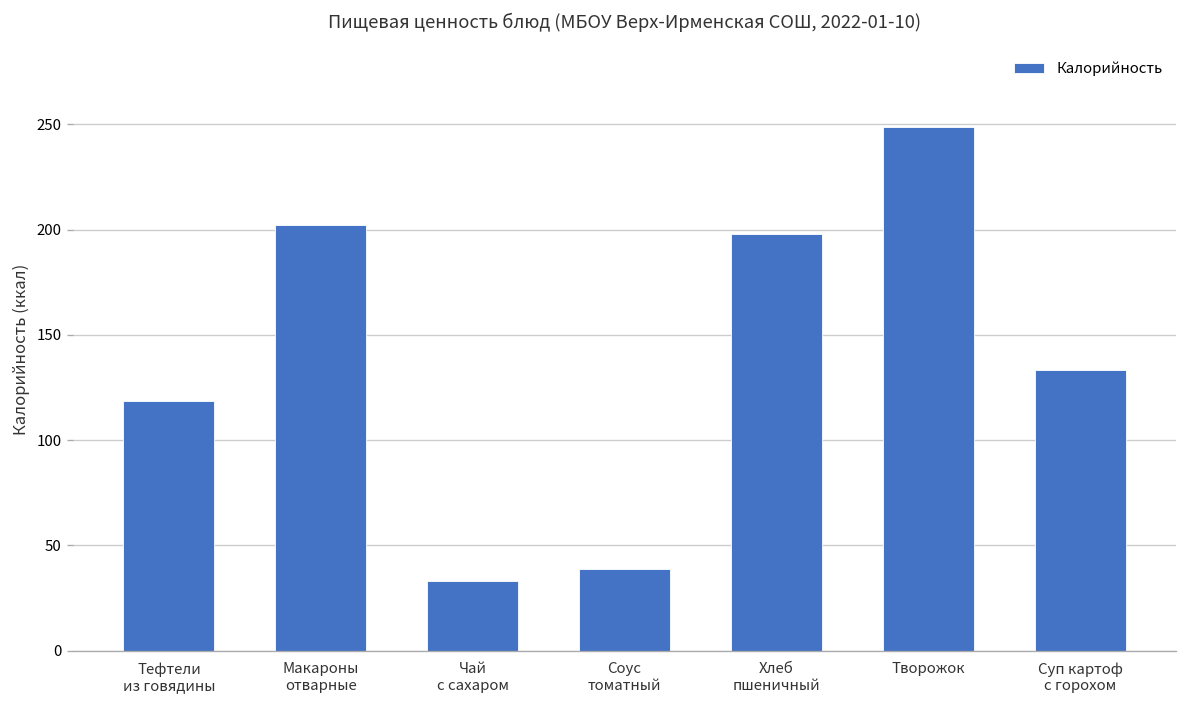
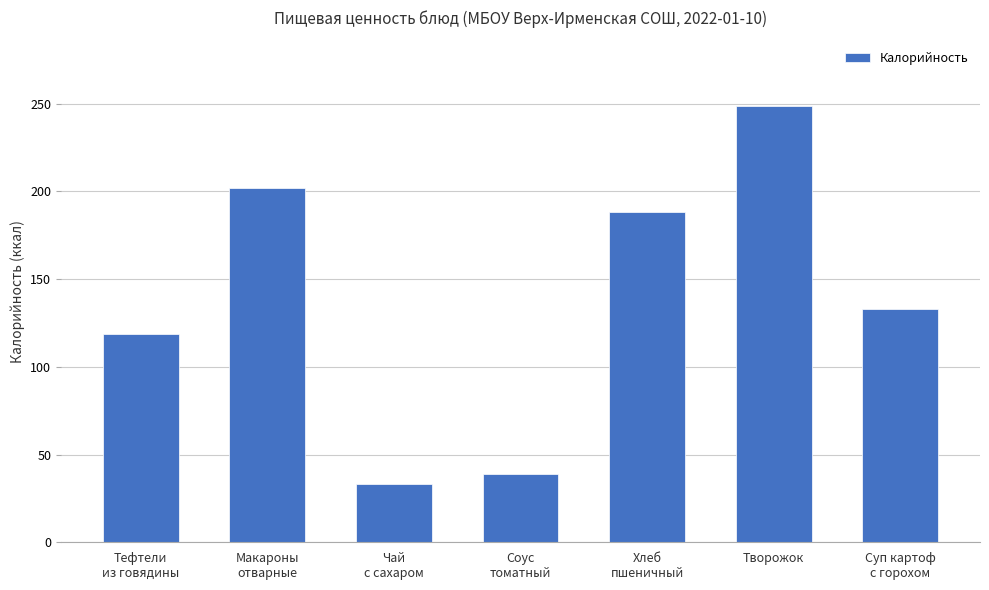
  {
    "Тефтели из говядины": 119,
    "Макароны отварные": 202,
    "Чай с сахаром": 33,
    "Соус томатный": 39,
-   "Хлеб пшеничный": 198,
+   "Хлеб пшеничный": 188,
    "Творожок": 249,
    "Суп картоф с горохом": 133
  }
